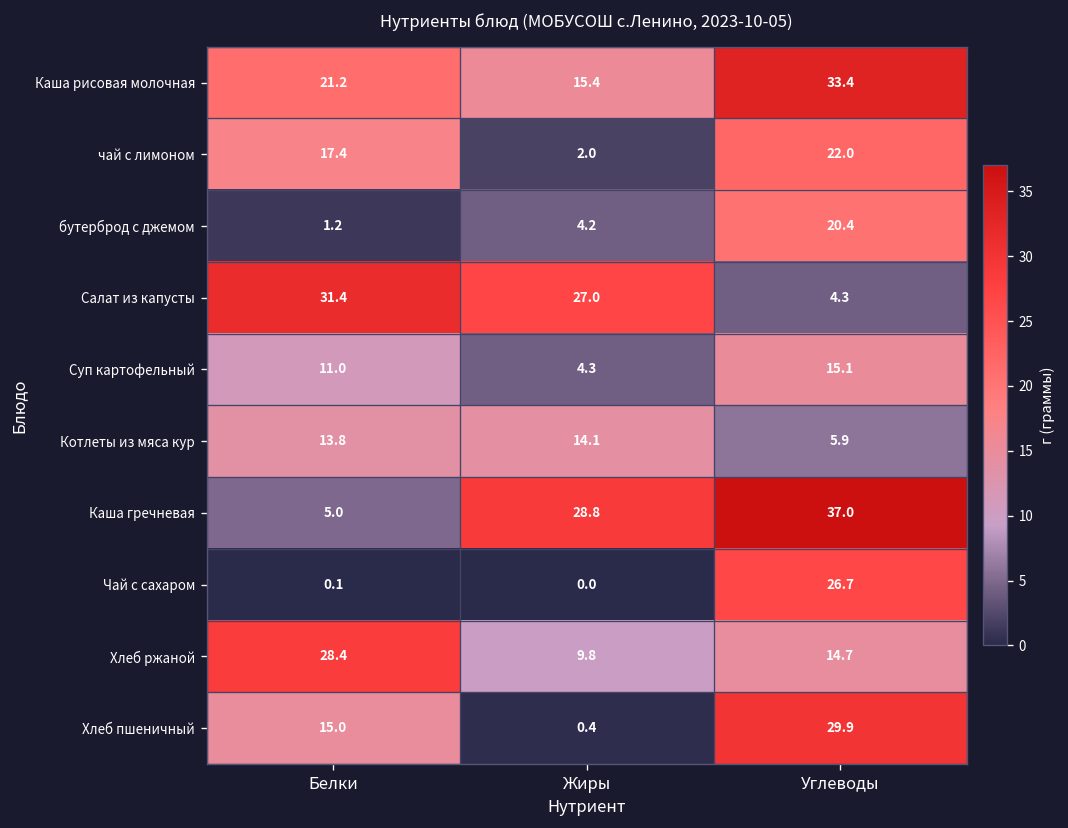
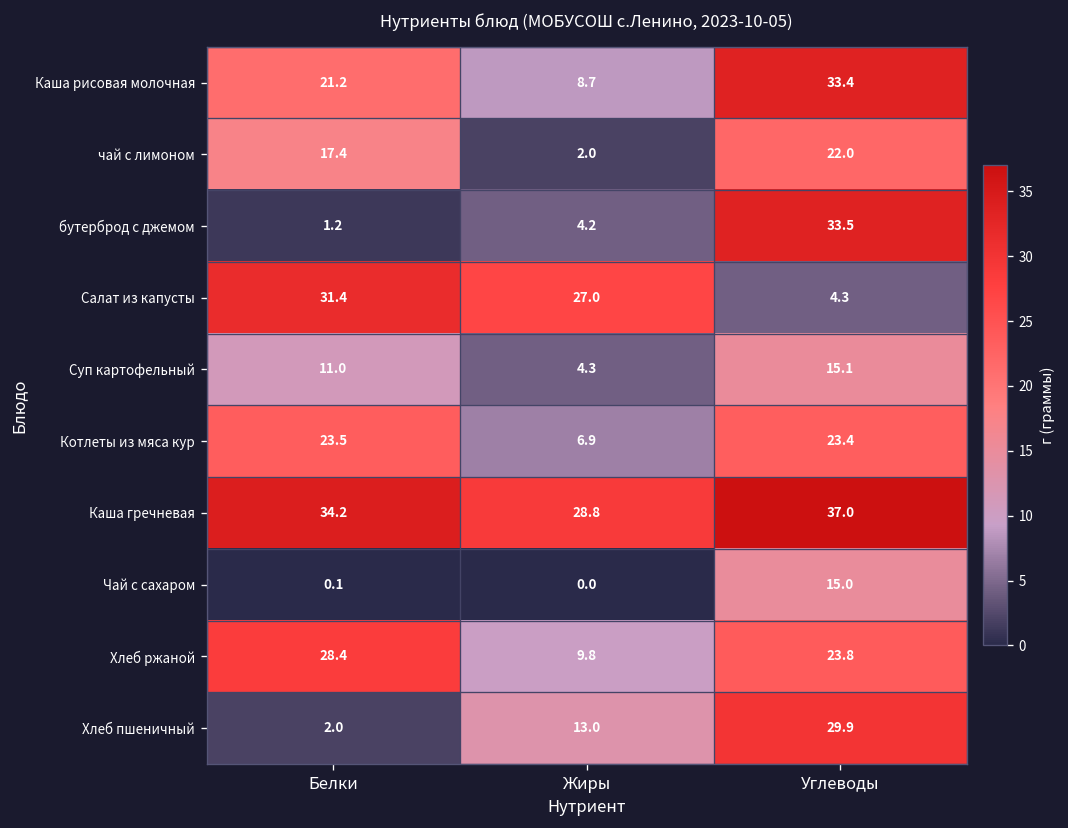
  {
    "Каша рисовая молочная": {
      "Белки": 21.2,
-     "Жиры": 15.4,
+     "Жиры": 8.7,
      "Углеводы": 33.4
    },
    "чай с лимоном": {
      "Белки": 17.4,
      "Жиры": 2.0,
      "Углеводы": 22.0
    },
    "бутерброд с джемом": {
      "Белки": 1.2,
      "Жиры": 4.2,
-     "Углеводы": 20.4
+     "Углеводы": 33.5
    },
    "Салат из капусты": {
      "Белки": 31.4,
      "Жиры": 27.0,
      "Углеводы": 4.3
    },
    "Суп картофельный": {
      "Белки": 11.0,
      "Жиры": 4.3,
      "Углеводы": 15.1
    },
    "Котлеты из мяса кур": {
-     "Белки": 13.8,
-     "Жиры": 14.1,
-     "Углеводы": 5.9
+     "Белки": 23.5,
+     "Жиры": 6.9,
+     "Углеводы": 23.4
    },
    "Каша гречневая": {
-     "Белки": 5.0,
+     "Белки": 34.2,
      "Жиры": 28.8,
      "Углеводы": 37.0
    },
    "Чай с сахаром": {
      "Белки": 0.1,
      "Жиры": 0.0,
-     "Углеводы": 26.7
+     "Углеводы": 15.0
    },
    "Хлеб ржаной": {
      "Белки": 28.4,
      "Жиры": 9.8,
-     "Углеводы": 14.7
+     "Углеводы": 23.8
    },
    "Хлеб пшеничный": {
-     "Белки": 15.0,
-     "Жиры": 0.4,
+     "Белки": 2.0,
+     "Жиры": 13.0,
      "Углеводы": 29.9
    }
  }
